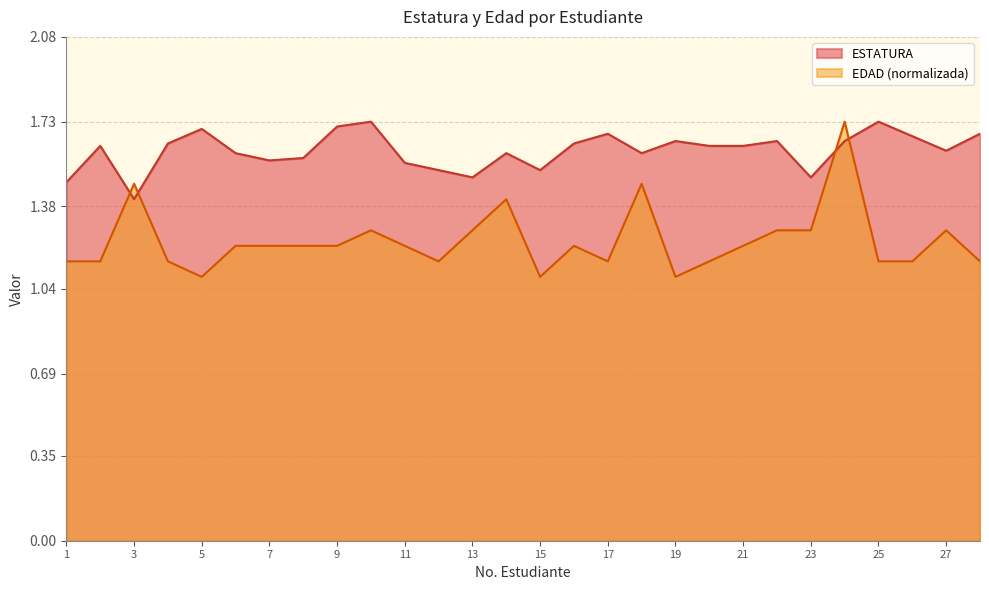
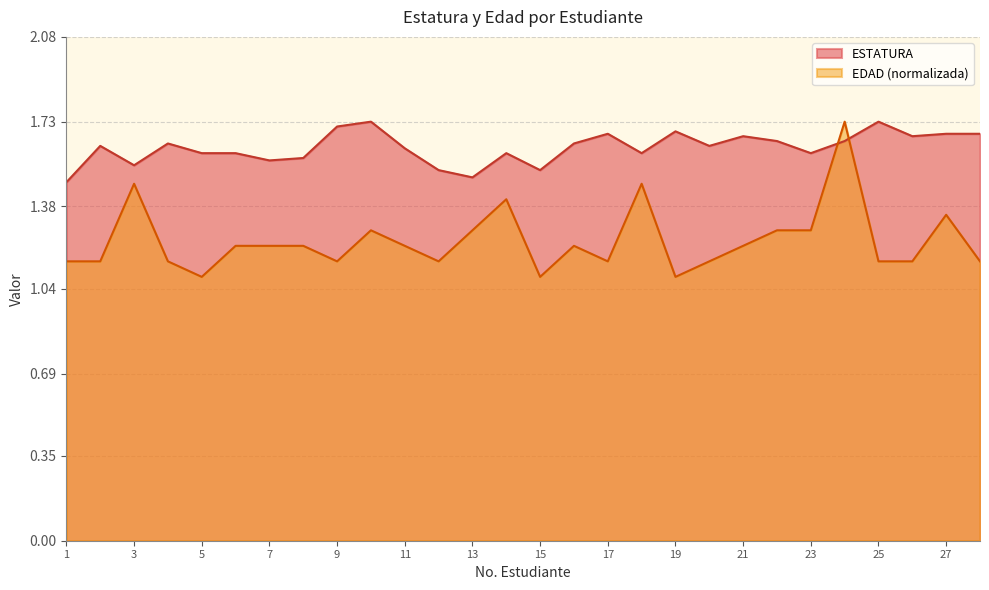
  {
    "ESTATURA": {
      "1": 1.48,
-     "3": 1.41,
-     "5": 1.7,
+     "3": 1.55,
+     "5": 1.6,
      "7": 1.57,
      "9": 1.71,
-     "11": 1.56,
+     "11": 1.62,
      "13": 1.50,
      "15": 1.53,
      "17": 1.68,
-     "19": 1.65,
-     "21": 1.63,
-     "23": 1.5,
+     "19": 1.69,
+     "21": 1.67,
+     "23": 1.6,
      "25": 1.73,
-     "27": 1.61
+     "27": 1.68
    },
    "EDAD (normalizada)": {
      "1": 1.15,
      "3": 1.47,
      "5": 1.09,
      "7": 1.22,
-     "9": 1.22,
+     "9": 1.15,
      "11": 1.22,
      "13": 1.28,
      "15": 1.09,
      "17": 1.15,
      "19": 1.09,
      "21": 1.22,
      "23": 1.28,
      "25": 1.15,
-     "27": 1.28
+     "27": 1.35
    }
  }
